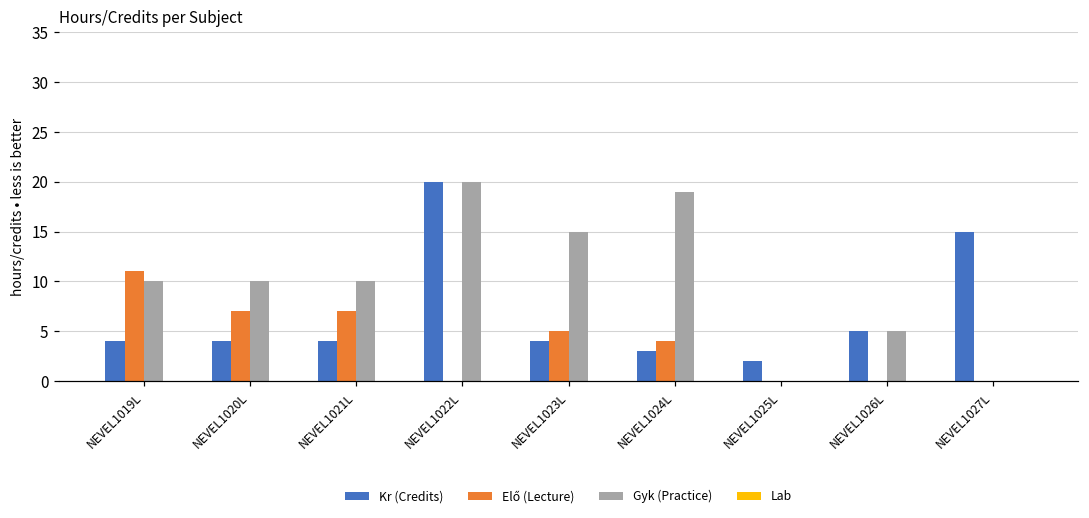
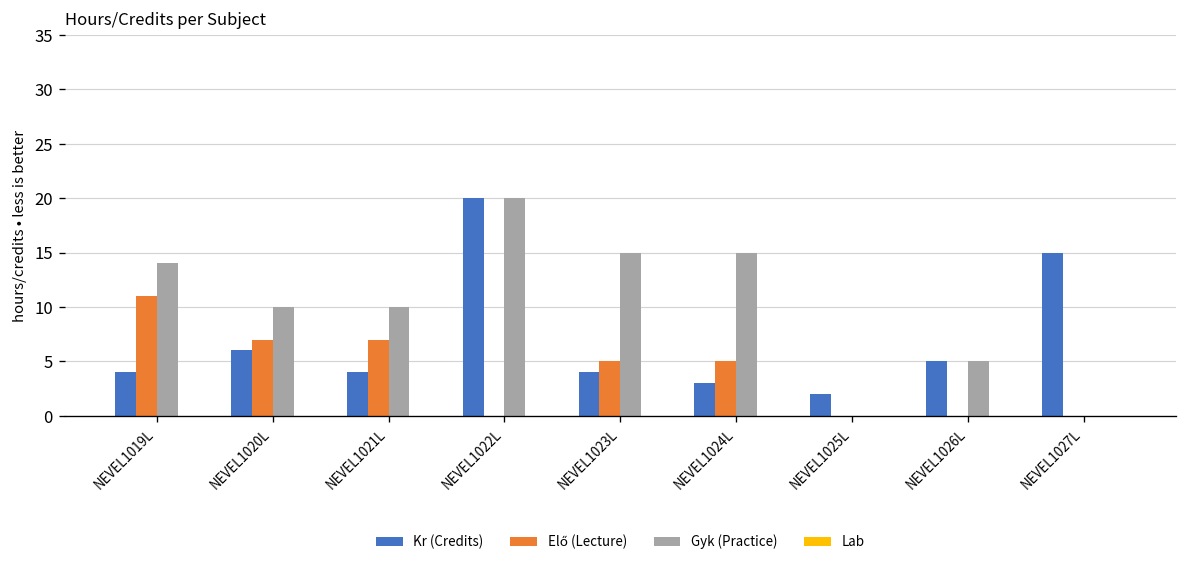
  {
    "Kr (Credits)": {
      "NEVEL1019L": 4,
-     "NEVEL1020L": 4,
+     "NEVEL1020L": 6,
      "NEVEL1021L": 4,
      "NEVEL1022L": 20,
      "NEVEL1023L": 4,
      "NEVEL1024L": 3,
      "NEVEL1025L": 2,
      "NEVEL1026L": 5,
      "NEVEL1027L": 15
    },
    "Elő (Lecture)": {
      "NEVEL1019L": 11,
      "NEVEL1020L": 7,
      "NEVEL1021L": 7,
      "NEVEL1022L": 0,
      "NEVEL1023L": 5,
-     "NEVEL1024L": 4,
+     "NEVEL1024L": 5,
      "NEVEL1025L": 0,
      "NEVEL1026L": 0,
      "NEVEL1027L": 0
    },
    "Gyk (Practice)": {
-     "NEVEL1019L": 10,
+     "NEVEL1019L": 14,
      "NEVEL1020L": 10,
      "NEVEL1021L": 10,
      "NEVEL1022L": 20,
      "NEVEL1023L": 15,
-     "NEVEL1024L": 19,
+     "NEVEL1024L": 15,
      "NEVEL1025L": 0,
      "NEVEL1026L": 5,
      "NEVEL1027L": 0
    },
    "Lab": {
      "NEVEL1019L": 0,
      "NEVEL1020L": 0,
      "NEVEL1021L": 0,
      "NEVEL1022L": 0,
      "NEVEL1023L": 0,
      "NEVEL1024L": 0,
      "NEVEL1025L": 0,
      "NEVEL1026L": 0,
      "NEVEL1027L": 0
    }
  }
